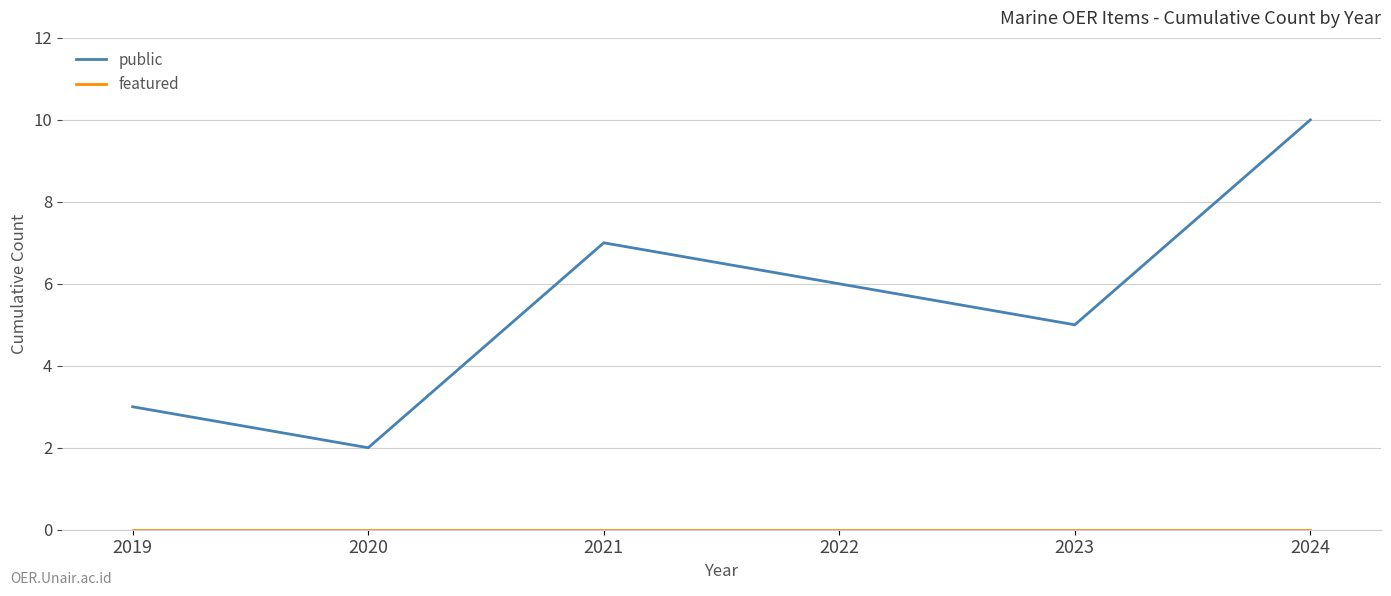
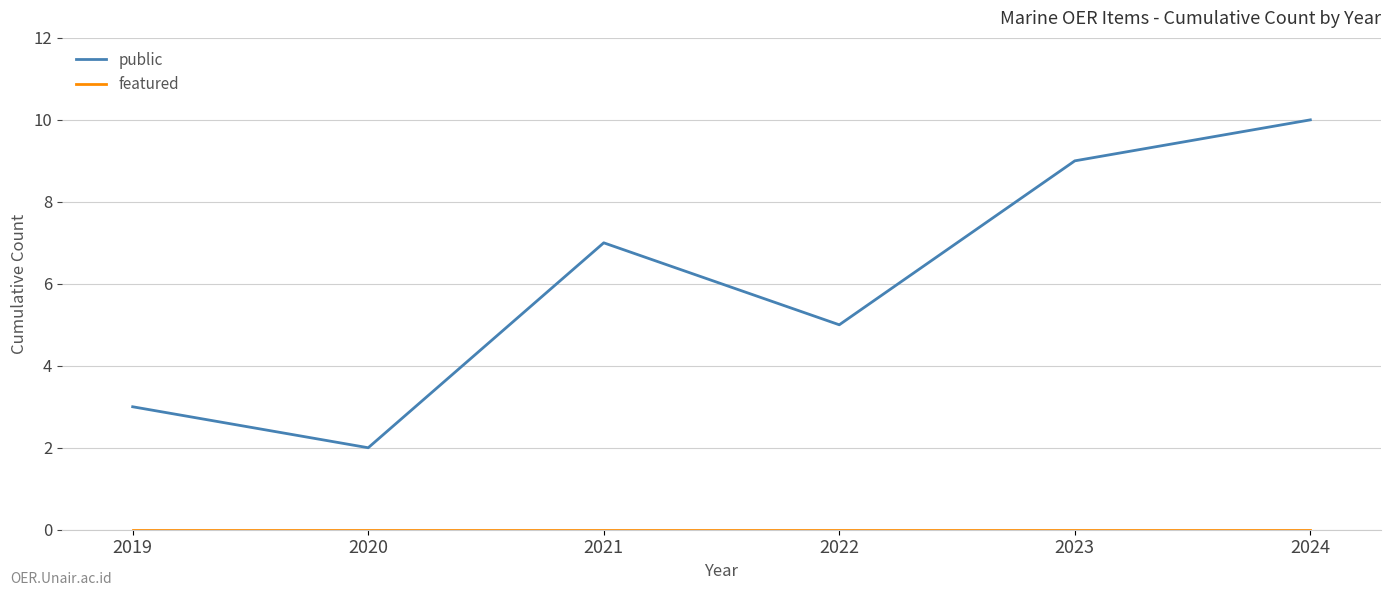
  {
    "public": {
      "2019": 3,
      "2020": 2,
      "2021": 7,
-     "2022": 6,
-     "2023": 5,
+     "2022": 5,
+     "2023": 9,
      "2024": 10
    },
    "featured": {
      "2019": 0,
      "2020": 0,
      "2021": 0,
      "2022": 0,
      "2023": 0,
      "2024": 0
    }
  }
